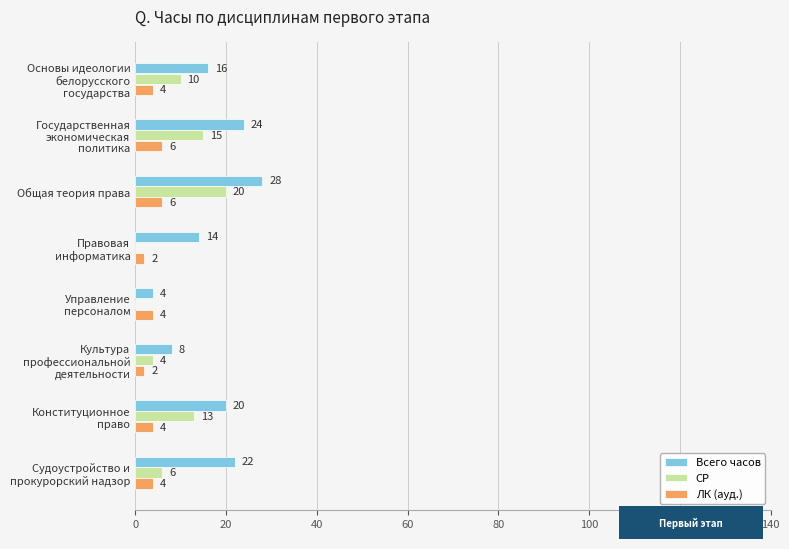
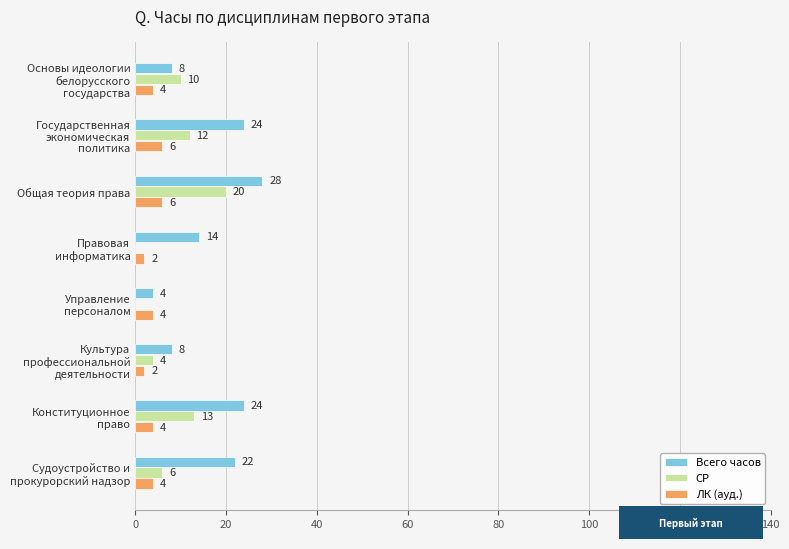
  {
    "Всего часов": {
-     "Основы идеологии белорусского государства": 16,
+     "Основы идеологии белорусского государства": 8,
      "Государственная экономическая политика": 24,
      "Общая теория права": 28,
      "Правовая информатика": 14,
      "Управление персоналом": 4,
      "Культура профессиональной деятельности": 8,
-     "Конституционное право": 20,
+     "Конституционное право": 24,
      "Судоустройство и прокурорский надзор": 22
    },
    "СР": {
      "Основы идеологии белорусского государства": 10,
-     "Государственная экономическая политика": 15,
+     "Государственная экономическая политика": 12,
      "Общая теория права": 20,
      "Культура профессиональной деятельности": 4,
      "Конституционное право": 13,
      "Судоустройство и прокурорский надзор": 6
    },
    "ЛК (ауд.)": {
      "Основы идеологии белорусского государства": 4,
      "Государственная экономическая политика": 6,
      "Общая теория права": 6,
      "Правовая информатика": 2,
      "Управление персоналом": 4,
      "Культура профессиональной деятельности": 2,
      "Конституционное право": 4,
      "Судоустройство и прокурорский надзор": 4
    }
  }
